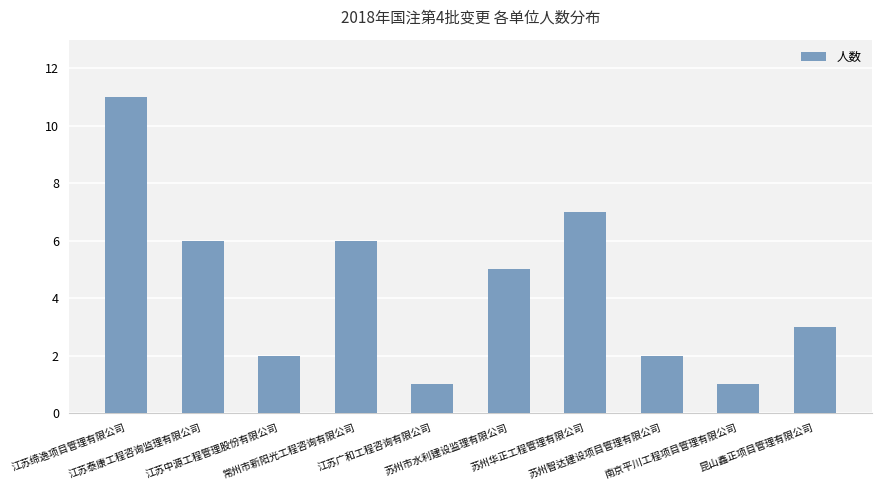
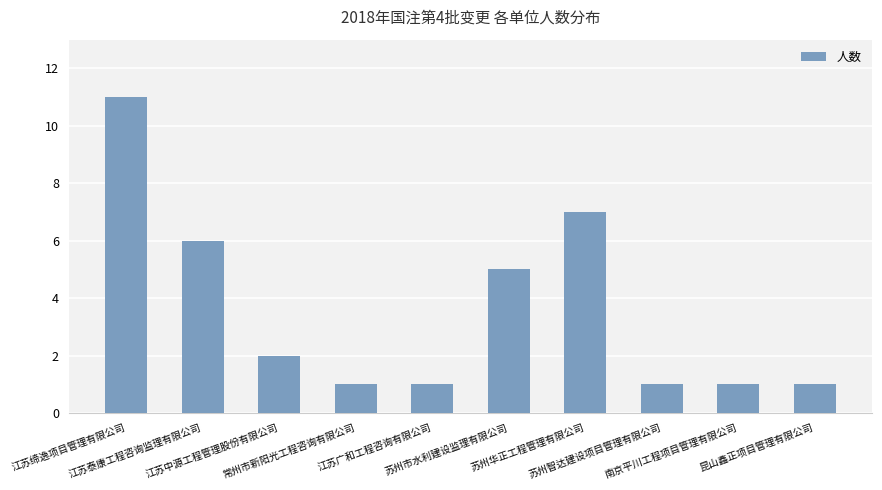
  {
    "江苏缔逸项目管理有限公司": 11,
    "江苏泰康工程咨询监理有限公司": 6,
    "江苏中源工程管理股份有限公司": 2,
-   "常州市新阳光工程咨询有限公司": 6,
+   "常州市新阳光工程咨询有限公司": 1,
    "江苏广和工程咨询有限公司": 1,
    "苏州市水利建设监理有限公司": 5,
    "苏州华正工程管理有限公司": 7,
-   "苏州智达建设项目管理有限公司": 2,
+   "苏州智达建设项目管理有限公司": 1,
    "南京平川工程项目管理有限公司": 1,
-   "昆山鑫正项目管理有限公司": 3
+   "昆山鑫正项目管理有限公司": 1
  }
